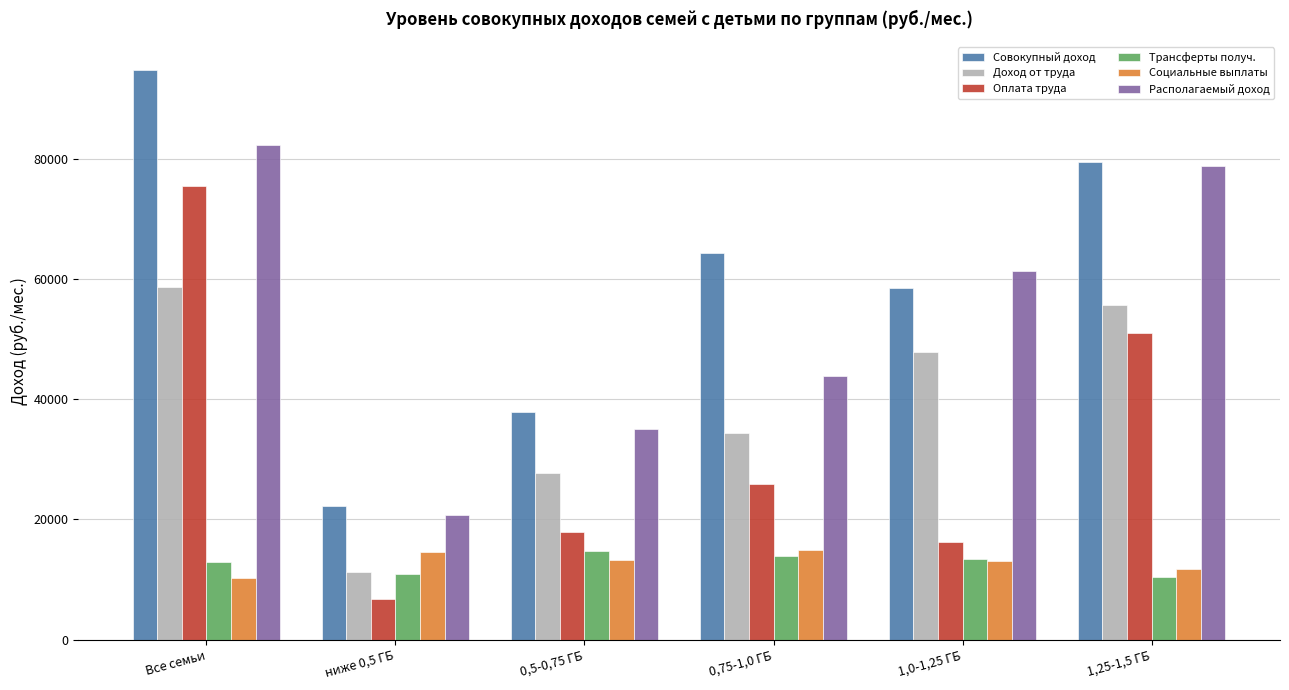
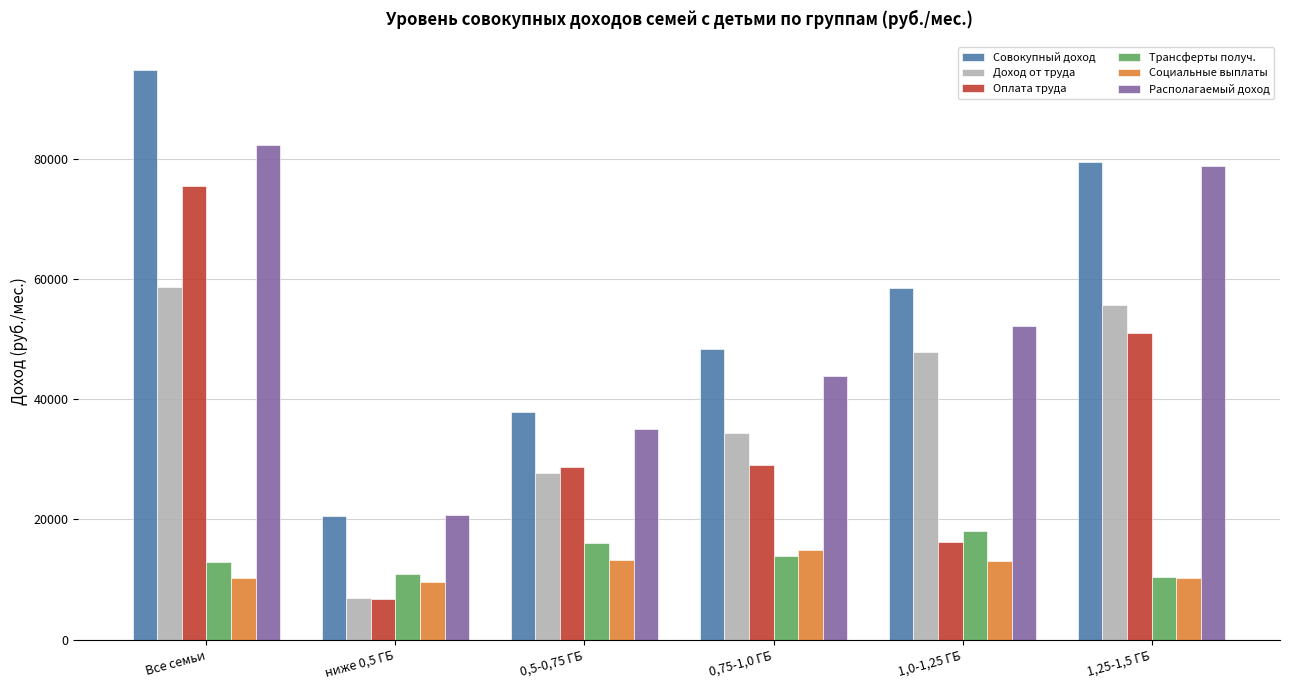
  {
    "Совокупный доход": {
      "Все семьи": 95000,
-     "ниже 0,5 ГБ": 22000,
+     "ниже 0,5 ГБ": 21000,
      "0,5-0,75 ГБ": 38000,
-     "0,75-1,0 ГБ": 64000,
+     "0,75-1,0 ГБ": 48000,
      "1,0-1,25 ГБ": 59000,
      "1,25-1,5 ГБ": 79000
    },
    "Доход от труда": {
      "Все семьи": 59000,
-     "ниже 0,5 ГБ": 11000,
+     "ниже 0,5 ГБ": 7000,
      "0,5-0,75 ГБ": 28000,
      "0,75-1,0 ГБ": 34000,
      "1,0-1,25 ГБ": 48000,
      "1,25-1,5 ГБ": 56000
    },
    "Оплата труда": {
      "Все семьи": 75000,
      "ниже 0,5 ГБ": 7000,
-     "0,5-0,75 ГБ": 18000,
-     "0,75-1,0 ГБ": 26000,
+     "0,5-0,75 ГБ": 29000,
+     "0,75-1,0 ГБ": 29000,
      "1,0-1,25 ГБ": 16000,
      "1,25-1,5 ГБ": 51000
    },
    "Трансферты получ.": {
      "Все семьи": 13000,
      "ниже 0,5 ГБ": 11000,
-     "0,5-0,75 ГБ": 15000,
+     "0,5-0,75 ГБ": 16000,
      "0,75-1,0 ГБ": 14000,
-     "1,0-1,25 ГБ": 13000,
+     "1,0-1,25 ГБ": 18000,
      "1,25-1,5 ГБ": 10000
    },
    "Социальные выплаты": {
      "Все семьи": 10000,
-     "ниже 0,5 ГБ": 15000,
+     "ниже 0,5 ГБ": 10000,
      "0,5-0,75 ГБ": 13000,
      "0,75-1,0 ГБ": 15000,
      "1,0-1,25 ГБ": 13000,
-     "1,25-1,5 ГБ": 12000
+     "1,25-1,5 ГБ": 10000
    },
    "Располагаемый доход": {
      "Все семьи": 82000,
      "ниже 0,5 ГБ": 21000,
      "0,5-0,75 ГБ": 35000,
      "0,75-1,0 ГБ": 44000,
-     "1,0-1,25 ГБ": 61000,
+     "1,0-1,25 ГБ": 52000,
      "1,25-1,5 ГБ": 79000
    }
  }
